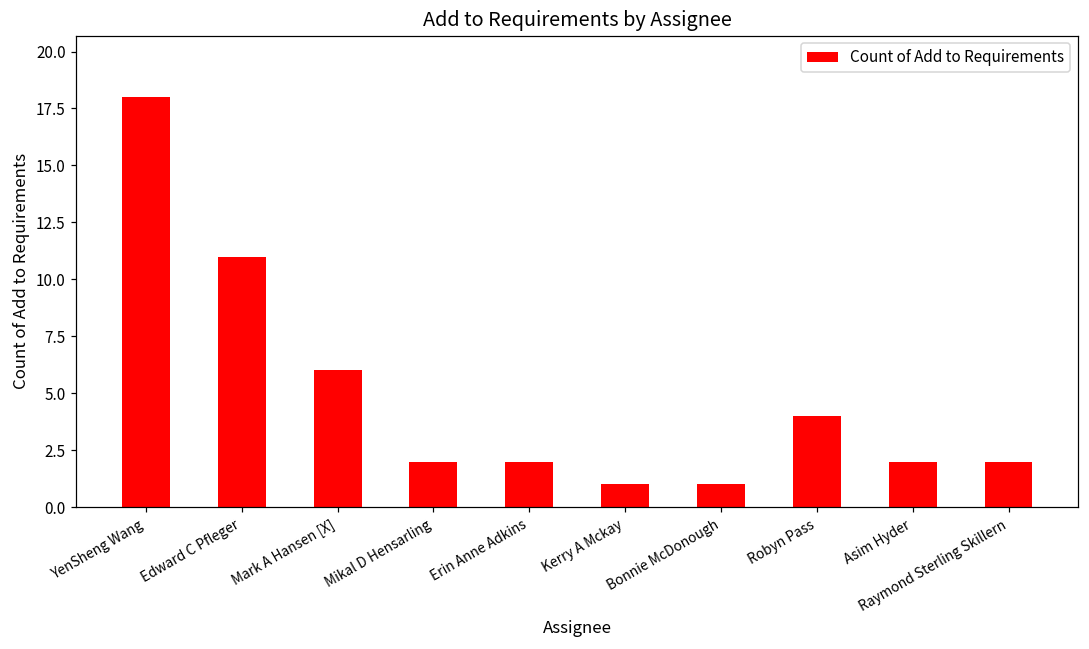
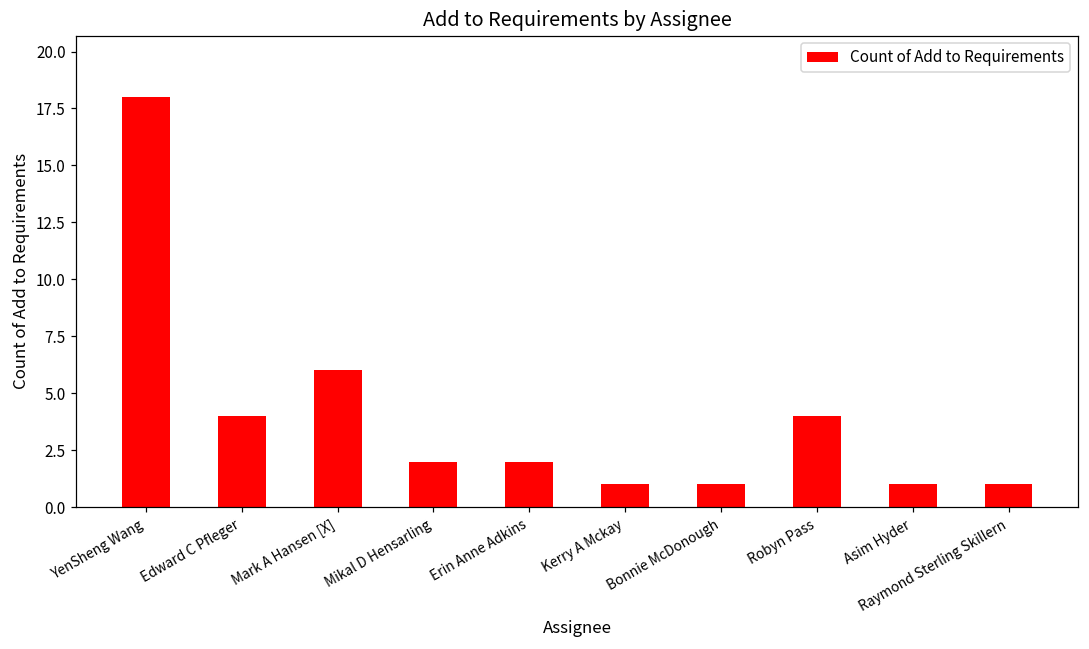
  {
    "YenSheng Wang": 18,
-   "Edward C Pfleger": 11,
+   "Edward C Pfleger": 4,
    "Mark A Hansen [X]": 6,
    "Mikal D Hensarling": 2,
    "Erin Anne Adkins": 2,
    "Kerry A Mckay": 1,
    "Bonnie McDonough": 1,
    "Robyn Pass": 4,
-   "Asim Hyder": 2,
-   "Raymond Sterling Skillern": 2
+   "Asim Hyder": 1,
+   "Raymond Sterling Skillern": 1
  }
